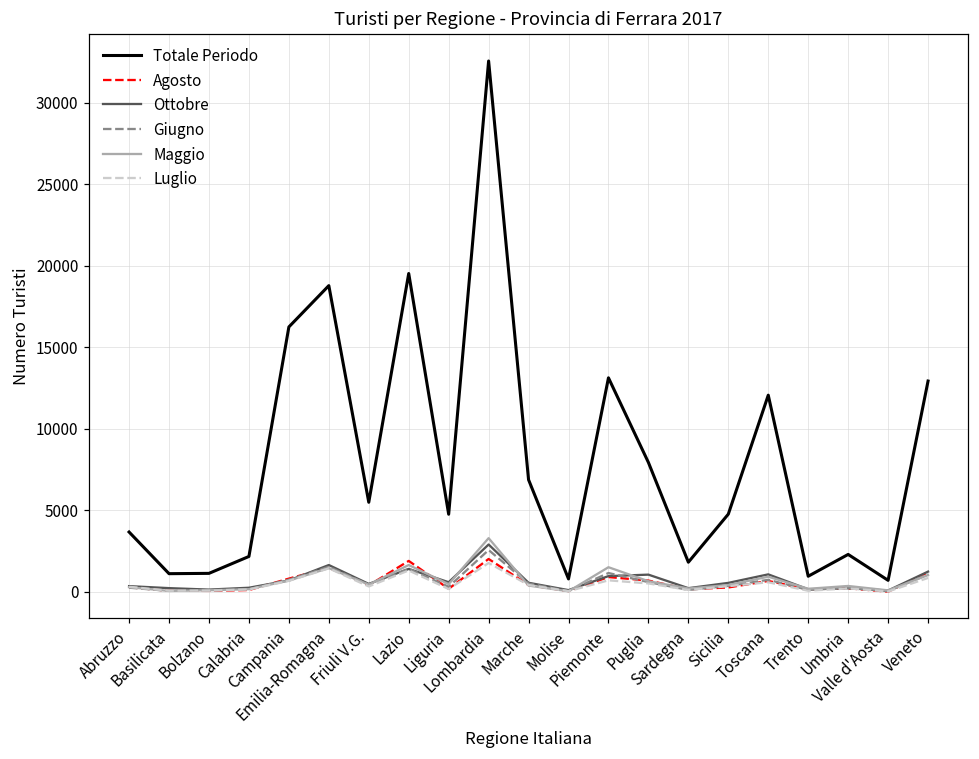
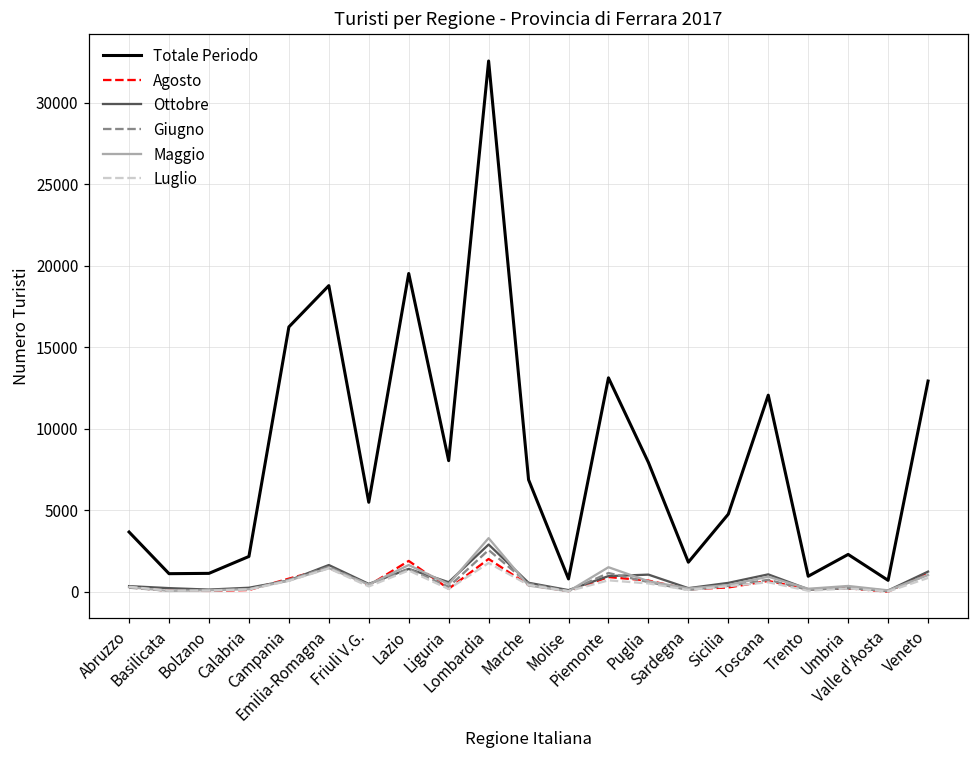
  {
    "Totale Periodo": {
      "Abruzzo": 3700,
      "Basilicata": 1100,
      "Bolzano": 1100,
      "Calabria": 2200,
      "Campania": 16300,
      "Emilia-Romagna": 18800,
      "Friuli V.G.": 5500,
      "Lazio": 19500,
-     "Liguria": 4800,
+     "Liguria": 8100,
      "Lombardia": 32600,
      "Marche": 6900,
      "Molise": 800,
      "Piemonte": 13100,
      "Puglia": 7900,
      "Sardegna": 1800,
      "Sicilia": 4800,
      "Toscana": 12100,
      "Trento": 1000,
      "Umbria": 2300,
      "Valle d'Aosta": 700,
      "Veneto": 12900
    },
    "Agosto": {
      "Lazio": 1900,
      "Lombardia": 2000
    },
    "Ottobre": {
      "Lombardia": 2900,
      "Puglia": 1100
    }
  }
